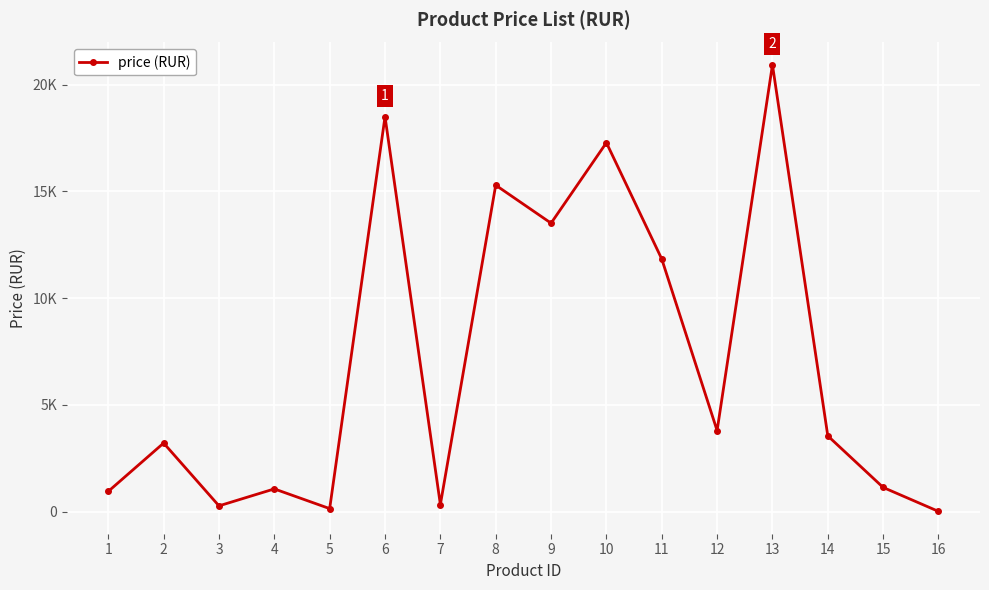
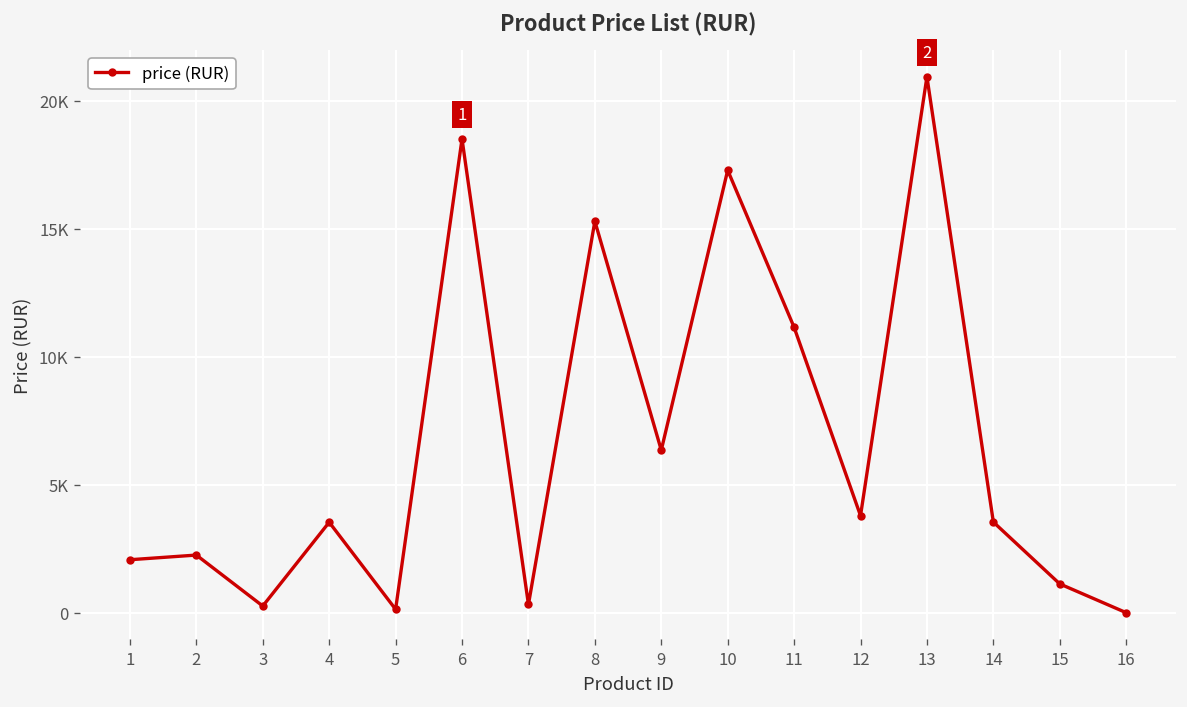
  {
-   "1": 900,
-   "2": 3200,
+   "1": 2100,
+   "2": 2300,
    "3": 300,
-   "4": 1100,
+   "4": 3500,
    "5": 100,
    "7": 300,
    "8": 15300,
-   "9": 13500,
+   "9": 6400,
    "10": 17300,
-   "11": 11800,
+   "11": 11100,
    "12": 3800,
    "14": 3500,
    "15": 1100,
    "16": 0
  }
